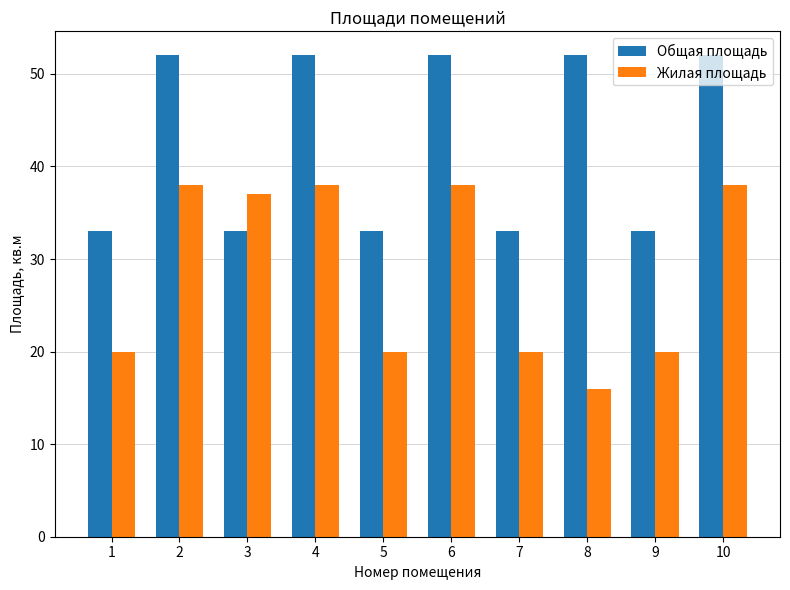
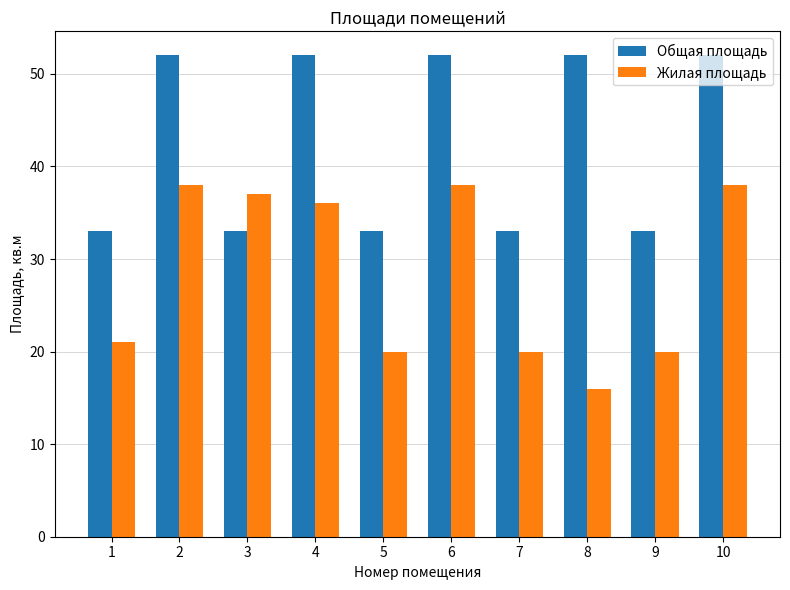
  {
    "Общая площадь": {
      "1": 33,
      "2": 52,
      "3": 33,
      "4": 52,
      "5": 33,
      "6": 52,
      "7": 33,
      "8": 52,
      "9": 33
    },
    "Жилая площадь": {
-     "1": 20,
+     "1": 21,
      "2": 38,
      "3": 37,
-     "4": 38,
+     "4": 36,
      "5": 20,
      "6": 38,
      "7": 20,
      "8": 16,
      "9": 20,
      "10": 38
    }
  }
